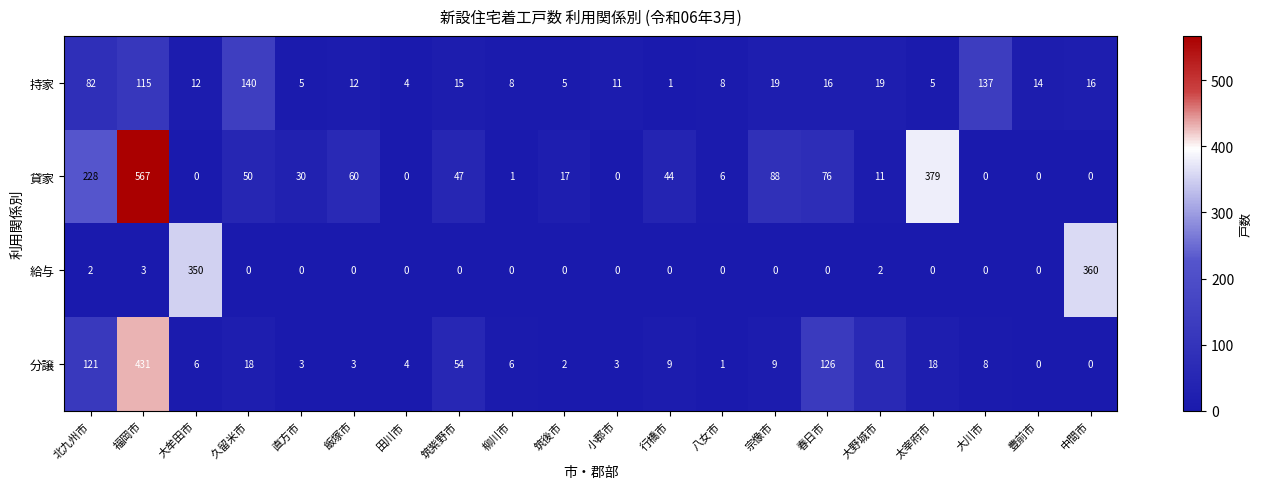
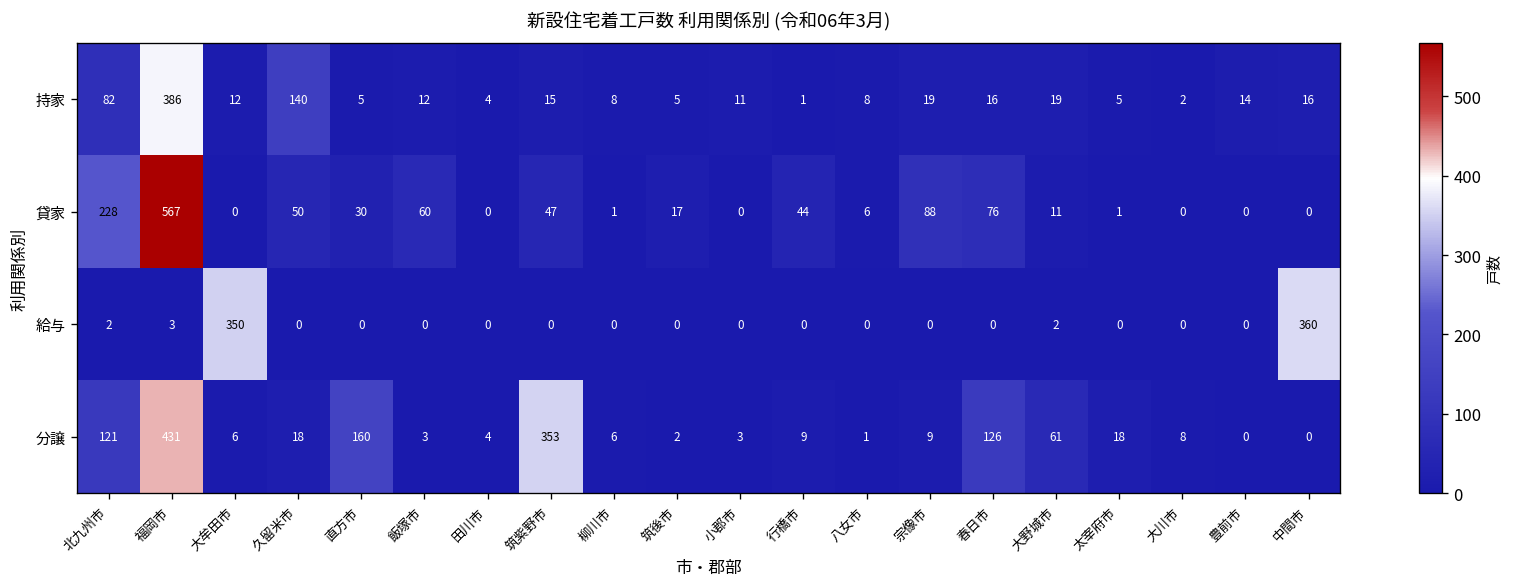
  {
    "持家": {
      "北九州市": 82,
-     "福岡市": 115,
+     "福岡市": 386,
      "大牟田市": 12,
      "久留米市": 140,
      "直方市": 5,
      "飯塚市": 12,
      "田川市": 4,
      "筑紫野市": 15,
      "柳川市": 8,
      "筑後市": 5,
      "小郡市": 11,
      "行橋市": 1,
      "八女市": 8,
      "宗像市": 19,
      "春日市": 16,
      "大野城市": 19,
      "太宰府市": 5,
-     "大川市": 137,
+     "大川市": 2,
      "豊前市": 14,
      "中間市": 16
    },
    "貸家": {
      "北九州市": 228,
      "福岡市": 567,
      "大牟田市": 0,
      "久留米市": 50,
      "直方市": 30,
      "飯塚市": 60,
      "田川市": 0,
      "筑紫野市": 47,
      "柳川市": 1,
      "筑後市": 17,
      "小郡市": 0,
      "行橋市": 44,
      "八女市": 6,
      "宗像市": 88,
      "春日市": 76,
      "大野城市": 11,
-     "太宰府市": 379,
+     "太宰府市": 1,
      "大川市": 0,
      "豊前市": 0,
      "中間市": 0
    },
    "給与": {
      "北九州市": 2,
      "福岡市": 3,
      "大牟田市": 350,
      "久留米市": 0,
      "直方市": 0,
      "飯塚市": 0,
      "田川市": 0,
      "筑紫野市": 0,
      "柳川市": 0,
      "筑後市": 0,
      "小郡市": 0,
      "行橋市": 0,
      "八女市": 0,
      "宗像市": 0,
      "春日市": 0,
      "大野城市": 2,
      "太宰府市": 0,
      "大川市": 0,
      "豊前市": 0,
      "中間市": 360
    },
    "分譲": {
      "北九州市": 121,
      "福岡市": 431,
      "大牟田市": 6,
      "久留米市": 18,
-     "直方市": 3,
+     "直方市": 160,
      "飯塚市": 3,
      "田川市": 4,
-     "筑紫野市": 54,
+     "筑紫野市": 353,
      "柳川市": 6,
      "筑後市": 2,
      "小郡市": 3,
      "行橋市": 9,
      "八女市": 1,
      "宗像市": 9,
      "春日市": 126,
      "大野城市": 61,
      "太宰府市": 18,
      "大川市": 8,
      "豊前市": 0,
      "中間市": 0
    }
  }
